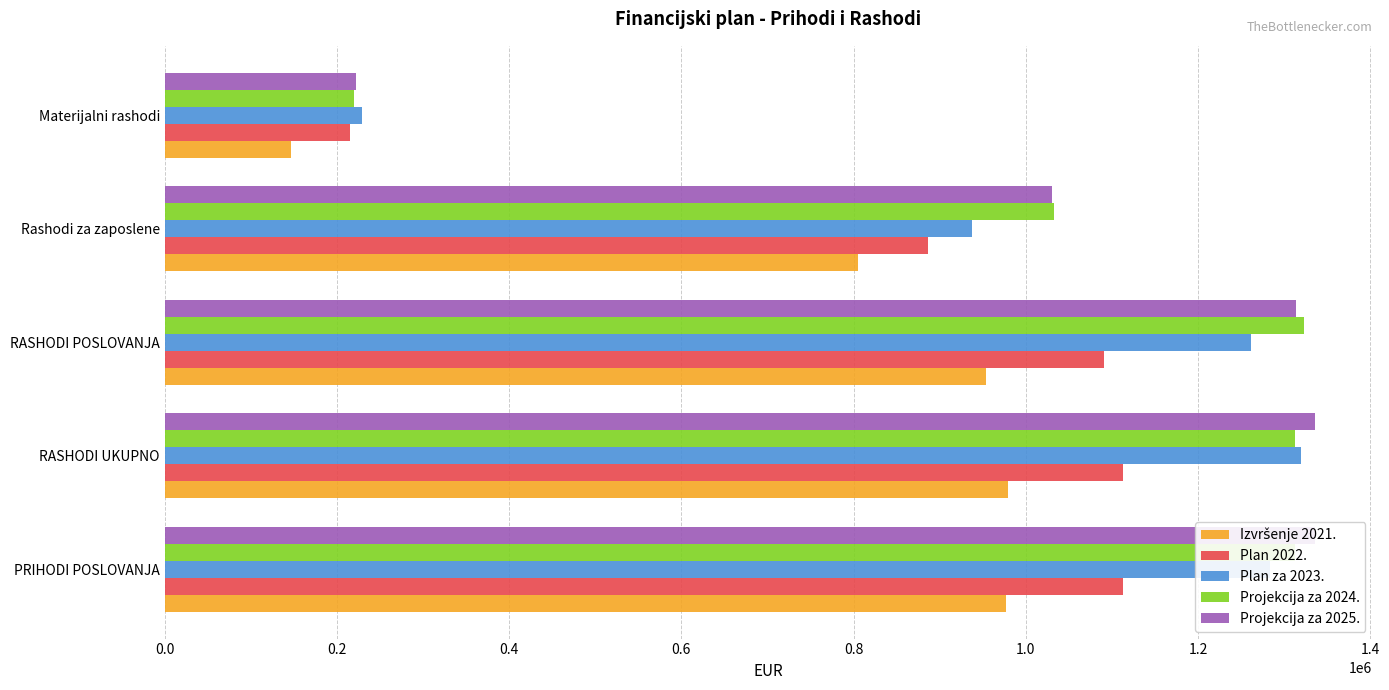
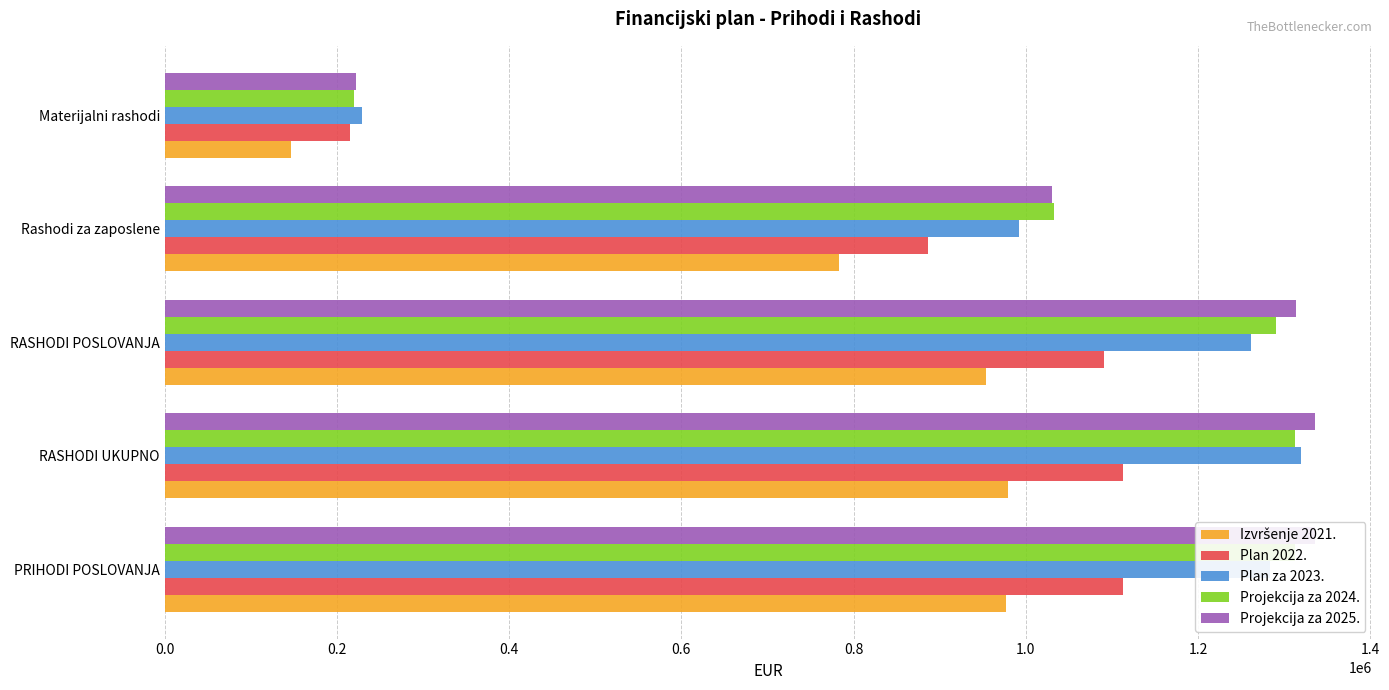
  {
    "Izvršenje 2021.": {
      "Materijalni rashodi": 150000,
-     "Rashodi za zaposlene": 810000,
+     "Rashodi za zaposlene": 780000,
      "RASHODI POSLOVANJA": 950000,
      "RASHODI UKUPNO": 980000,
      "PRIHODI POSLOVANJA": 980000
    },
    "Plan 2022.": {
      "Materijalni rashodi": 220000,
      "Rashodi za zaposlene": 890000,
      "RASHODI POSLOVANJA": 1090000,
      "RASHODI UKUPNO": 1110000,
      "PRIHODI POSLOVANJA": 1110000
    },
    "Plan za 2023.": {
      "Materijalni rashodi": 230000,
-     "Rashodi za zaposlene": 940000,
+     "Rashodi za zaposlene": 990000,
      "RASHODI POSLOVANJA": 1260000,
      "RASHODI UKUPNO": 1320000
    },
    "Projekcija za 2024.": {
      "Materijalni rashodi": 220000,
      "Rashodi za zaposlene": 1030000,
-     "RASHODI POSLOVANJA": 1320000,
+     "RASHODI POSLOVANJA": 1290000,
      "RASHODI UKUPNO": 1310000
    },
    "Projekcija za 2025.": {
      "Materijalni rashodi": 220000,
      "Rashodi za zaposlene": 1030000,
      "RASHODI POSLOVANJA": 1310000,
      "RASHODI UKUPNO": 1340000
    }
  }
